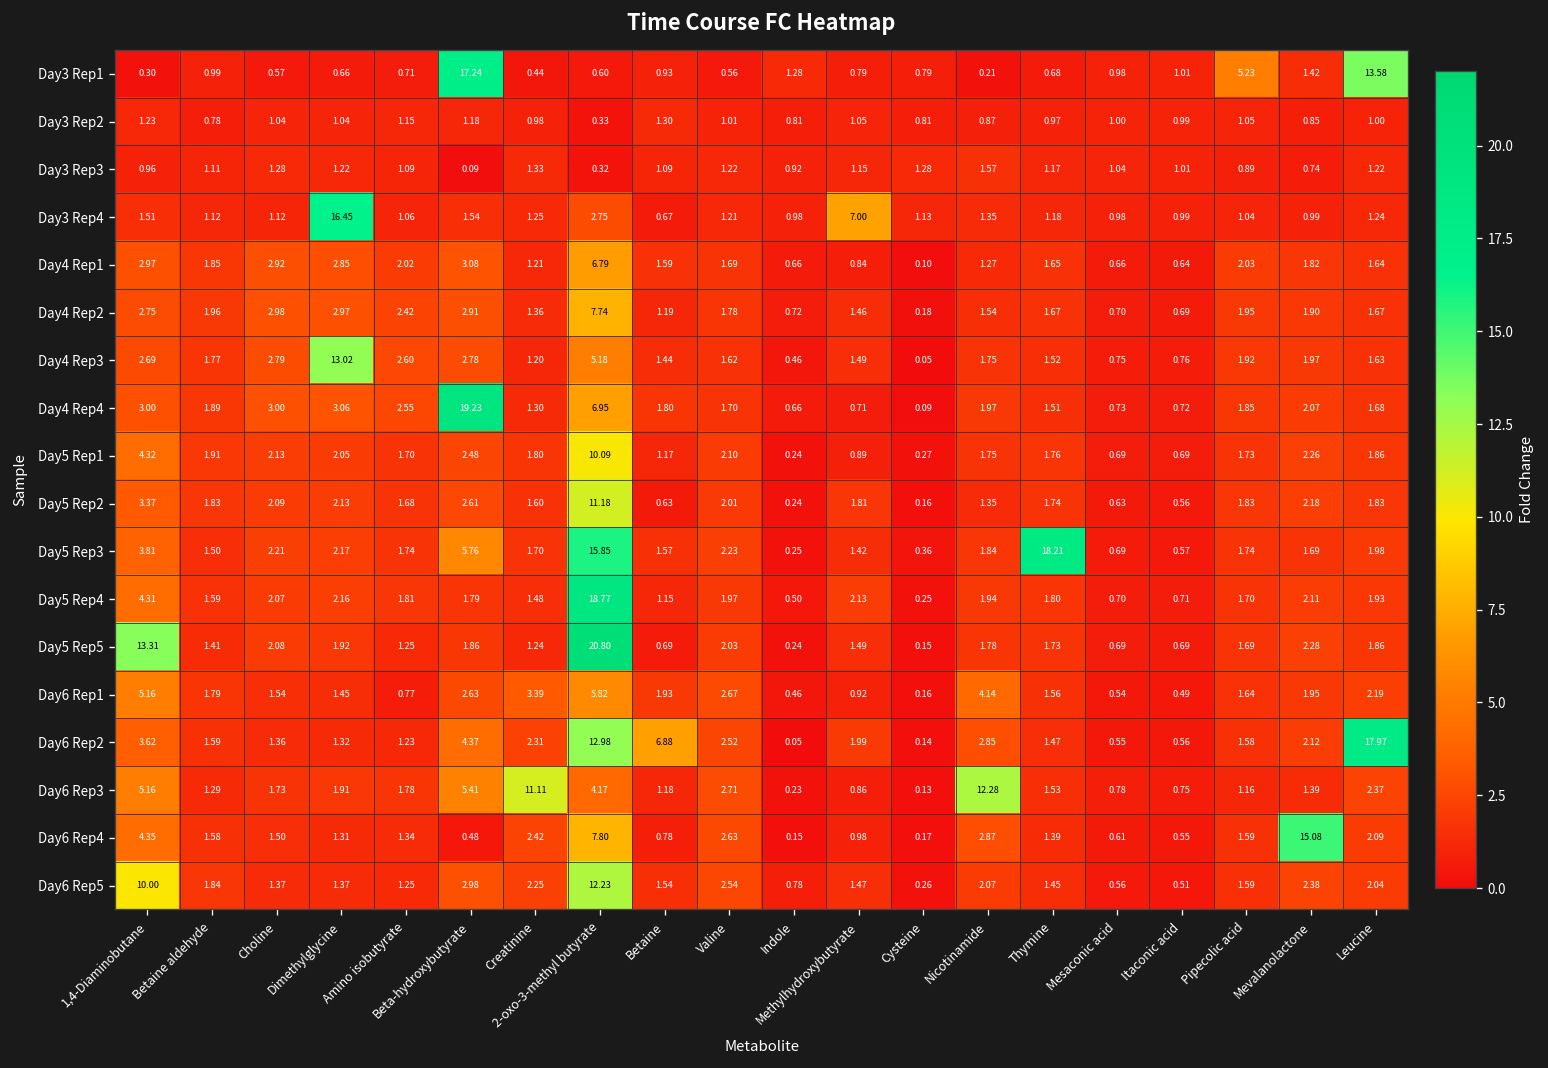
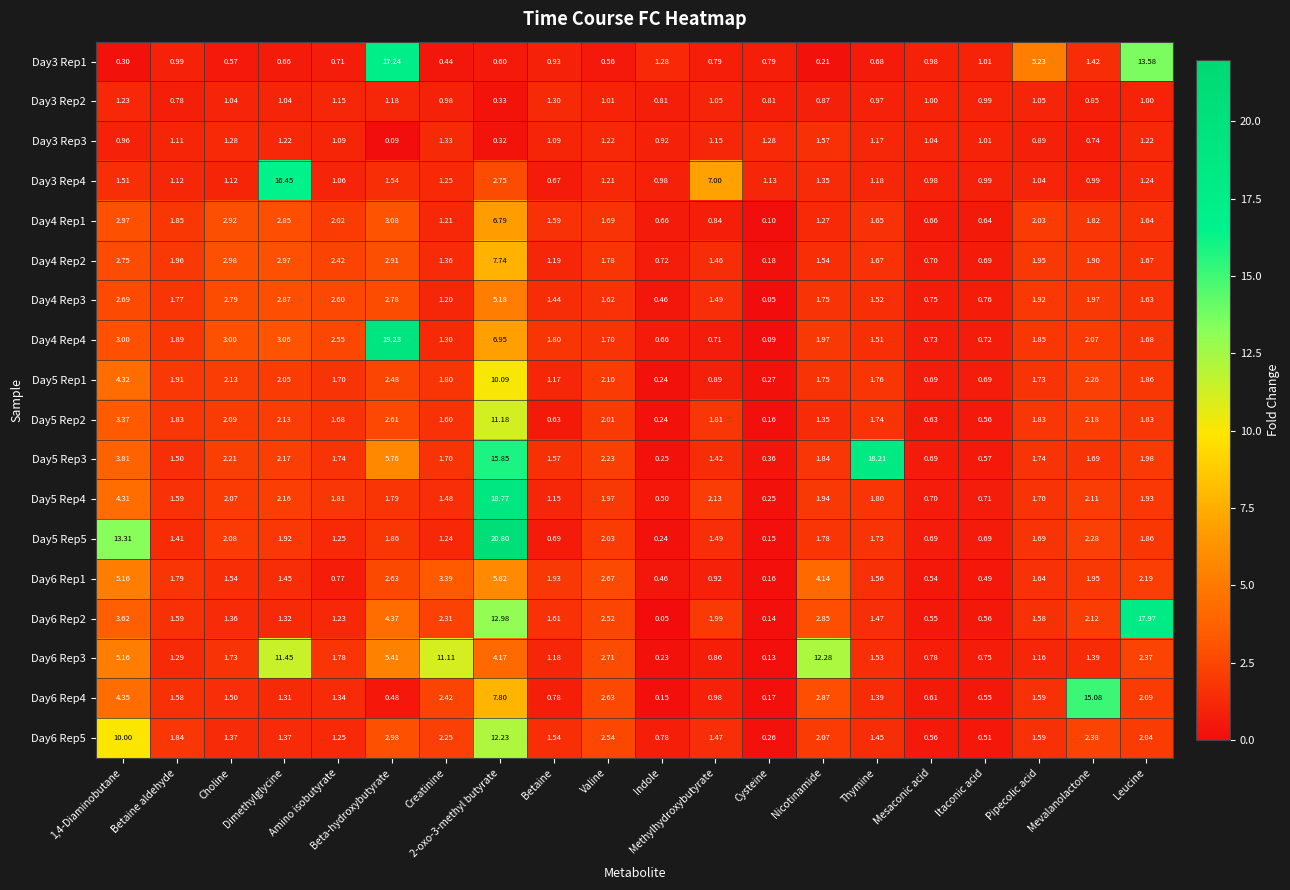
  {
    "Day4 Rep3": {
      "1,4-Diaminobutane": 2.69,
      "Betaine aldehyde": 1.77,
      "Choline": 2.79,
-     "Dimethylglycine": 13.02,
+     "Dimethylglycine": 2.87,
      "Amino isobutyrate": 2.60,
      "Beta-hydroxybutyrate": 2.78,
      "Creatinine": 1.20,
      "2-oxo-3-methyl butyrate": 5.18,
      "Betaine": 1.44,
      "Valine": 1.62,
      "Indole": 0.46,
      "Methylhydroxybutyrate": 1.49,
      "Cysteine": 0.05,
      "Nicotinamide": 1.75,
      "Thymine": 1.52,
      "Mesaconic acid": 0.75,
      "Itaconic acid": 0.76,
      "Pipecolic acid": 1.92,
      "Mevalanolactone": 1.97,
      "Leucine": 1.63
    },
    "Day6 Rep2": {
      "1,4-Diaminobutane": 3.62,
      "Betaine aldehyde": 1.59,
      "Choline": 1.36,
      "Dimethylglycine": 1.32,
      "Amino isobutyrate": 1.23,
      "Beta-hydroxybutyrate": 4.37,
      "Creatinine": 2.31,
      "2-oxo-3-methyl butyrate": 12.98,
-     "Betaine": 6.88,
+     "Betaine": 1.61,
      "Valine": 2.52,
      "Indole": 0.05,
      "Methylhydroxybutyrate": 1.99,
      "Cysteine": 0.14,
      "Nicotinamide": 2.85,
      "Thymine": 1.47,
      "Mesaconic acid": 0.55,
      "Itaconic acid": 0.56,
      "Pipecolic acid": 1.58,
      "Mevalanolactone": 2.12,
      "Leucine": 17.97
    },
    "Day6 Rep3": {
      "1,4-Diaminobutane": 5.16,
      "Betaine aldehyde": 1.29,
      "Choline": 1.73,
-     "Dimethylglycine": 1.91,
+     "Dimethylglycine": 11.45,
      "Amino isobutyrate": 1.78,
      "Beta-hydroxybutyrate": 5.41,
      "Creatinine": 11.11,
      "2-oxo-3-methyl butyrate": 4.17,
      "Betaine": 1.18,
      "Valine": 2.71,
      "Indole": 0.23,
      "Methylhydroxybutyrate": 0.86,
      "Cysteine": 0.13,
      "Nicotinamide": 12.28,
      "Thymine": 1.53,
      "Mesaconic acid": 0.78,
      "Itaconic acid": 0.75,
      "Pipecolic acid": 1.16,
      "Mevalanolactone": 1.39,
      "Leucine": 2.37
    }
  }
